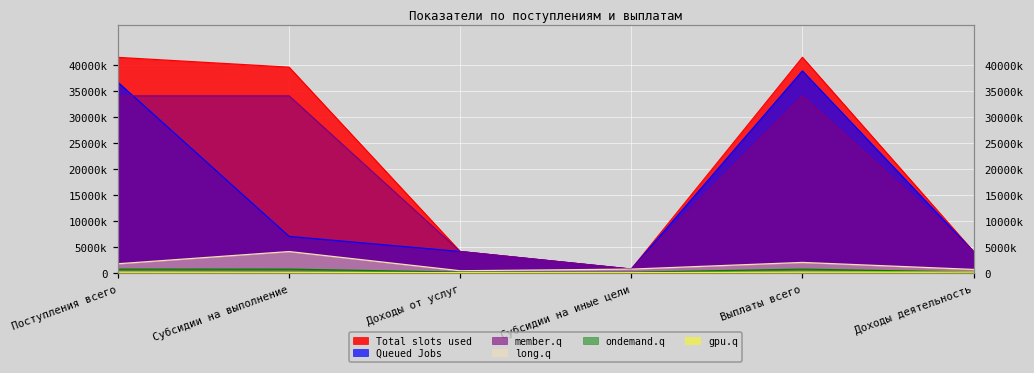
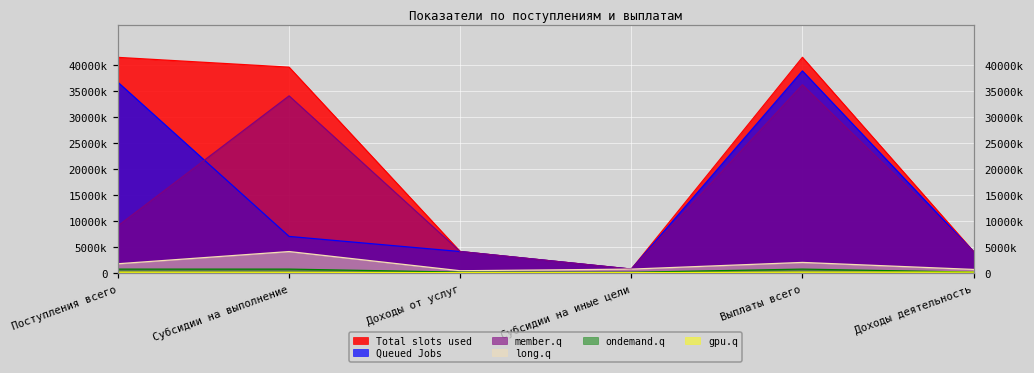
  {
    "Total slots used": {
      "Поступления всего": 42000000,
      "Субсидии на выполнение": 40000000,
      "Выплаты всего": 42000000
    },
    "Queued Jobs": {
      "Поступления всего": 37000000,
      "Субсидии на выполнение": 7000000,
      "Выплаты всего": 39000000
    },
    "member.q": {
-     "Поступления всего": 34000000,
+     "Поступления всего": 9000000,
      "Субсидии на выполнение": 34000000,
-     "Выплаты всего": 34000000
+     "Выплаты всего": 36000000
    },
    "long.q": {
      "Поступления всего": 2000000,
      "Субсидии на выполнение": 4000000,
      "Выплаты всего": 2000000
    },
    "ondemand.q": {
      "Поступления всего": 1000000,
      "Субсидии на выполнение": 1000000,
      "Выплаты всего": 1000000
    },
    "gpu.q": {
      "Поступления всего": 0,
      "Субсидии на выполнение": 0,
      "Выплаты всего": 0
    }
  }
